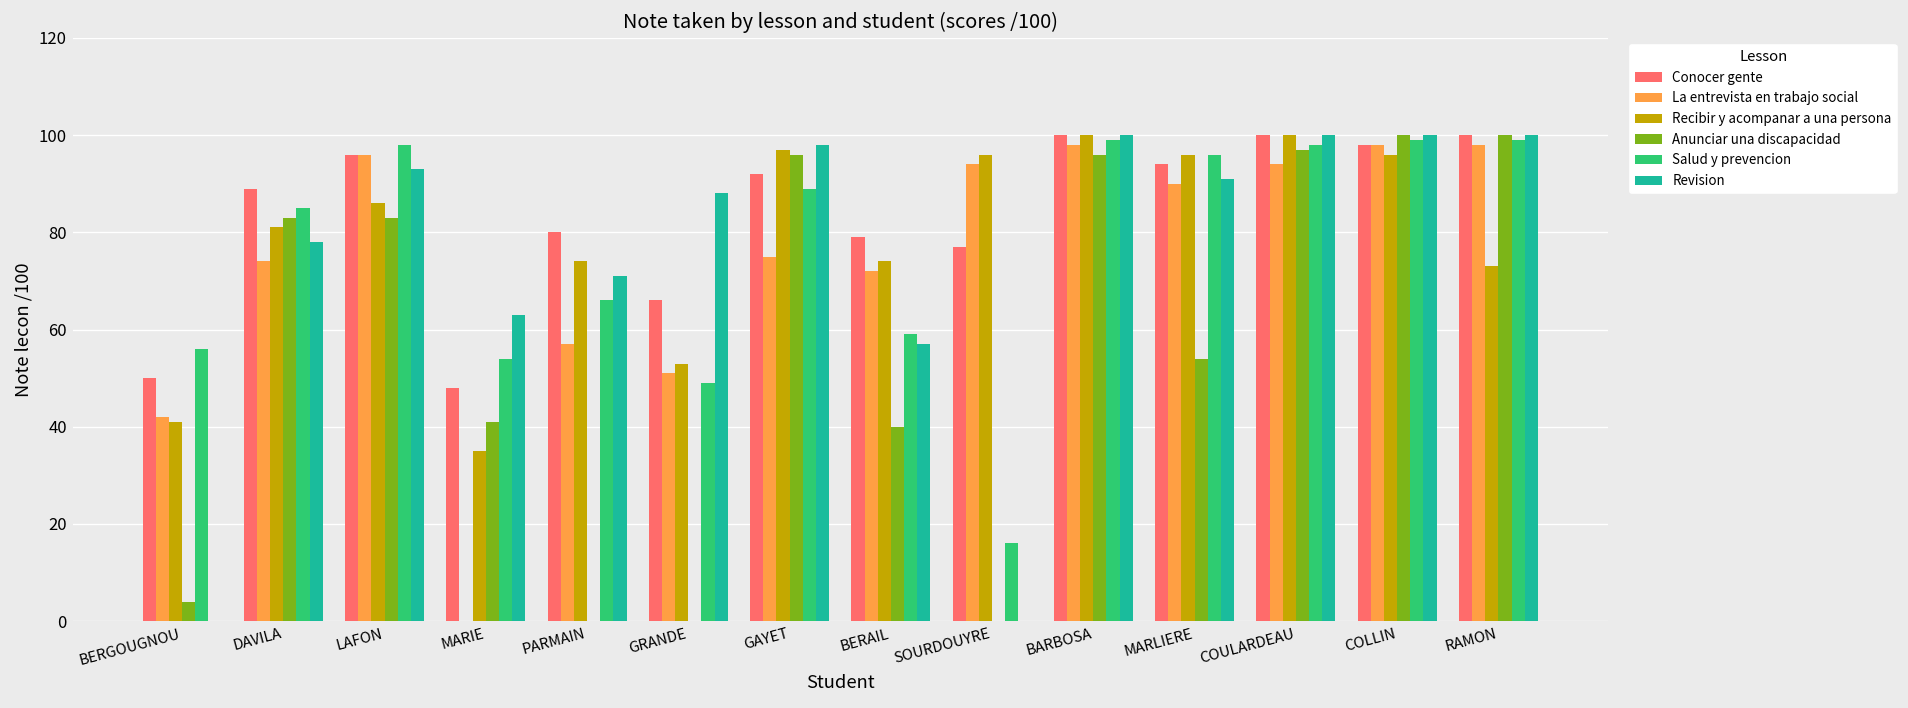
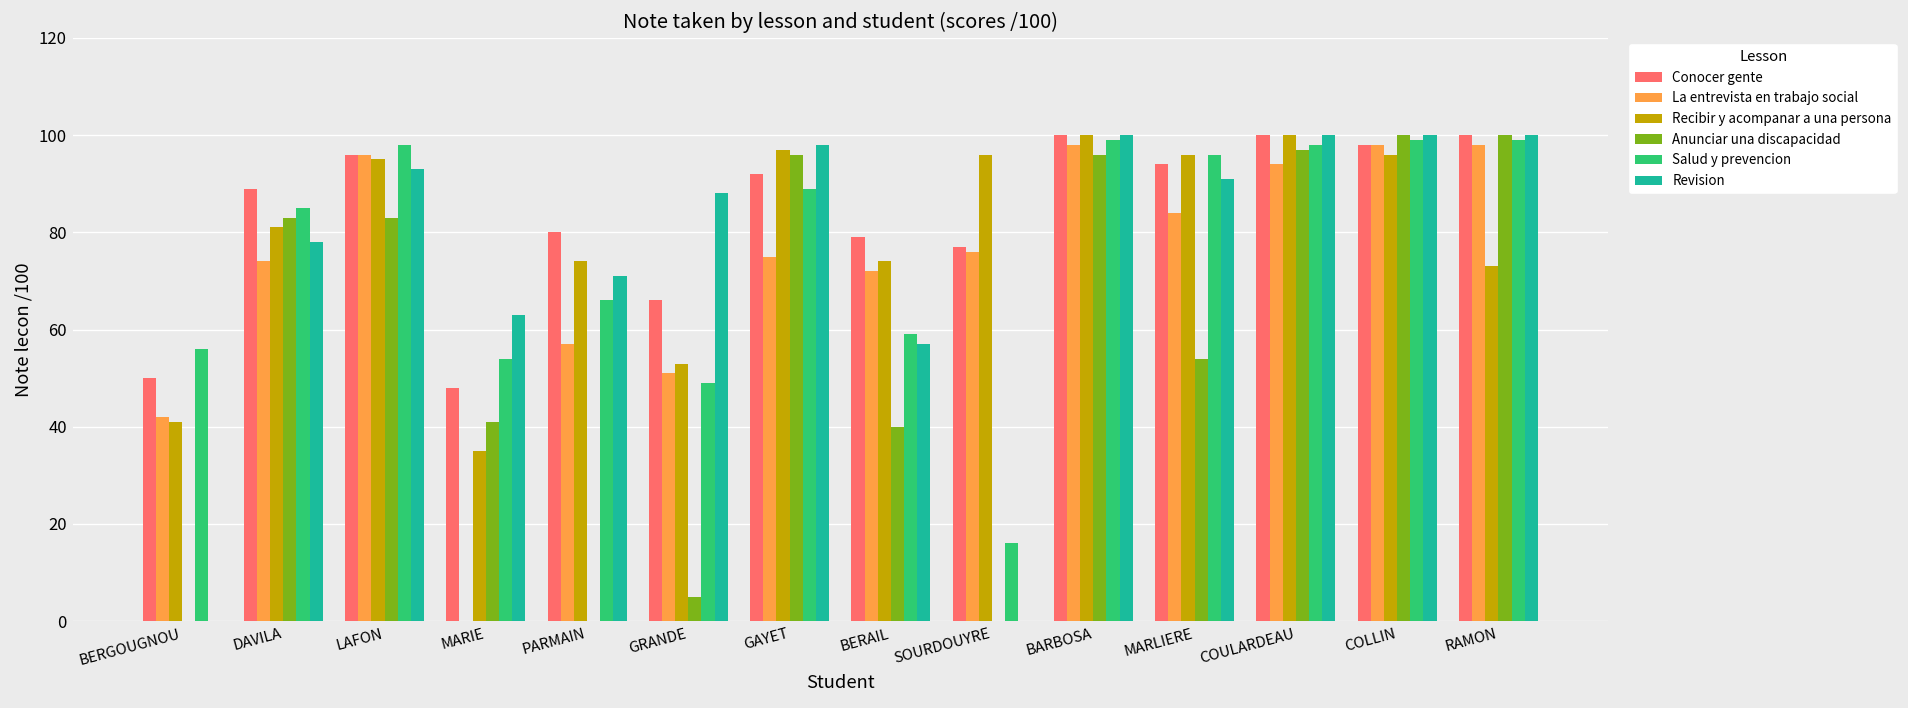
  {
    "Conocer gente": {
      "BERGOUGNOU": 50,
      "DAVILA": 89,
      "LAFON": 96,
      "MARIE": 48,
      "PARMAIN": 80,
      "GRANDE": 66,
      "GAYET": 92,
      "BERAIL": 79,
      "SOURDOUYRE": 77,
      "BARBOSA": 100,
      "MARLIERE": 94,
      "COULARDEAU": 100,
      "COLLIN": 98,
      "RAMON": 100
    },
    "La entrevista en trabajo social": {
      "BERGOUGNOU": 42,
      "DAVILA": 74,
      "LAFON": 96,
      "MARIE": 0,
      "PARMAIN": 57,
      "GRANDE": 51,
      "GAYET": 75,
      "BERAIL": 72,
-     "SOURDOUYRE": 94,
+     "SOURDOUYRE": 76,
      "BARBOSA": 98,
-     "MARLIERE": 90,
+     "MARLIERE": 84,
      "COULARDEAU": 94,
      "COLLIN": 98,
      "RAMON": 98
    },
    "Recibir y acompanar a una persona": {
      "BERGOUGNOU": 41,
      "DAVILA": 81,
-     "LAFON": 86,
+     "LAFON": 95,
      "MARIE": 35,
      "PARMAIN": 74,
      "GRANDE": 53,
      "GAYET": 97,
      "BERAIL": 74,
      "SOURDOUYRE": 96,
      "BARBOSA": 100,
      "MARLIERE": 96,
      "COULARDEAU": 100,
      "COLLIN": 96,
      "RAMON": 73
    },
    "Anunciar una discapacidad": {
-     "BERGOUGNOU": 4,
+     "BERGOUGNOU": 0,
      "DAVILA": 83,
      "LAFON": 83,
      "MARIE": 41,
      "PARMAIN": 0,
-     "GRANDE": 0,
+     "GRANDE": 5,
      "GAYET": 96,
      "BERAIL": 40,
      "SOURDOUYRE": 0,
      "BARBOSA": 96,
      "MARLIERE": 54,
      "COULARDEAU": 97,
      "COLLIN": 100,
      "RAMON": 100
    }
  }
